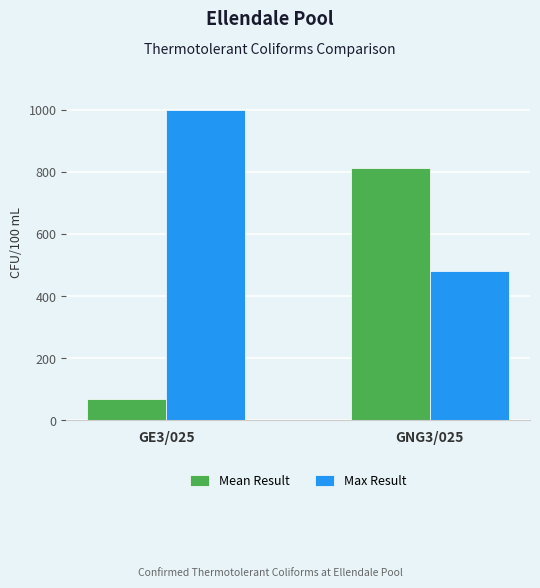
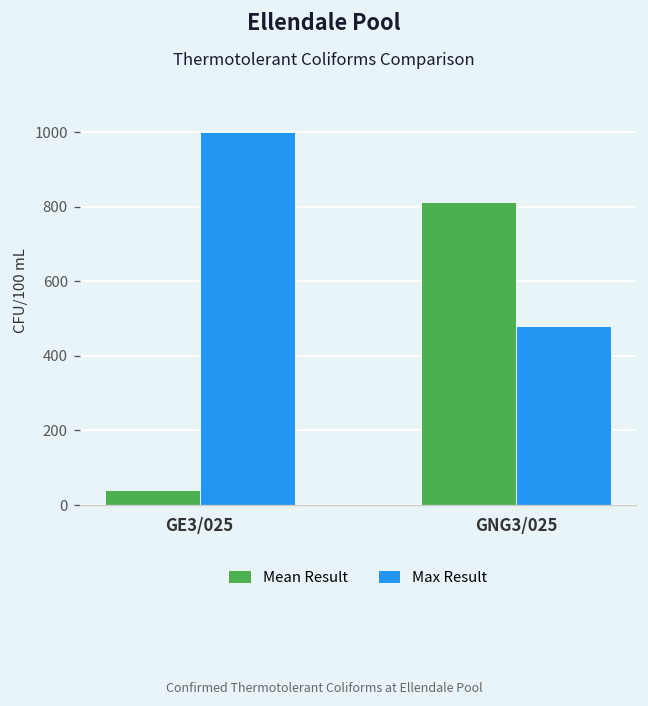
  {
    "Mean Result": {
-     "GE3/025": 70,
+     "GE3/025": 40,
      "GNG3/025": 810
    },
    "Max Result": {
      "GE3/025": 1000,
      "GNG3/025": 480
    }
  }
